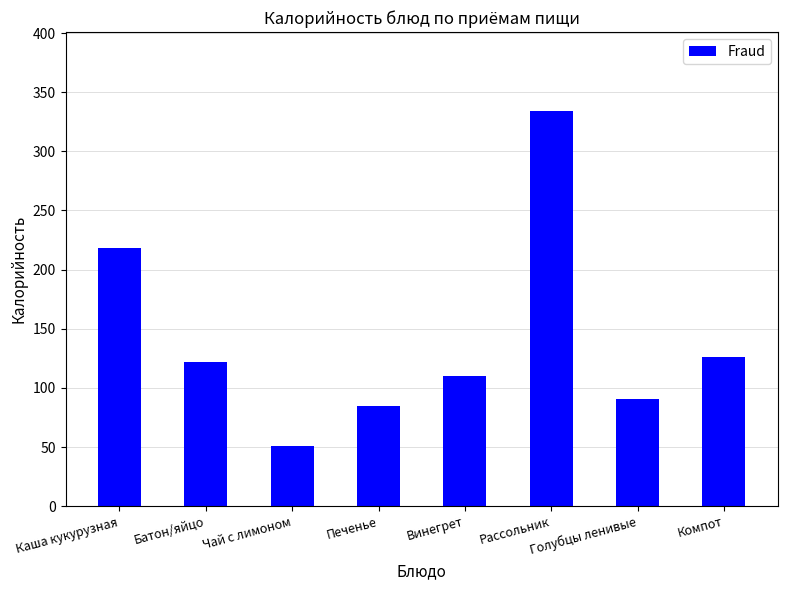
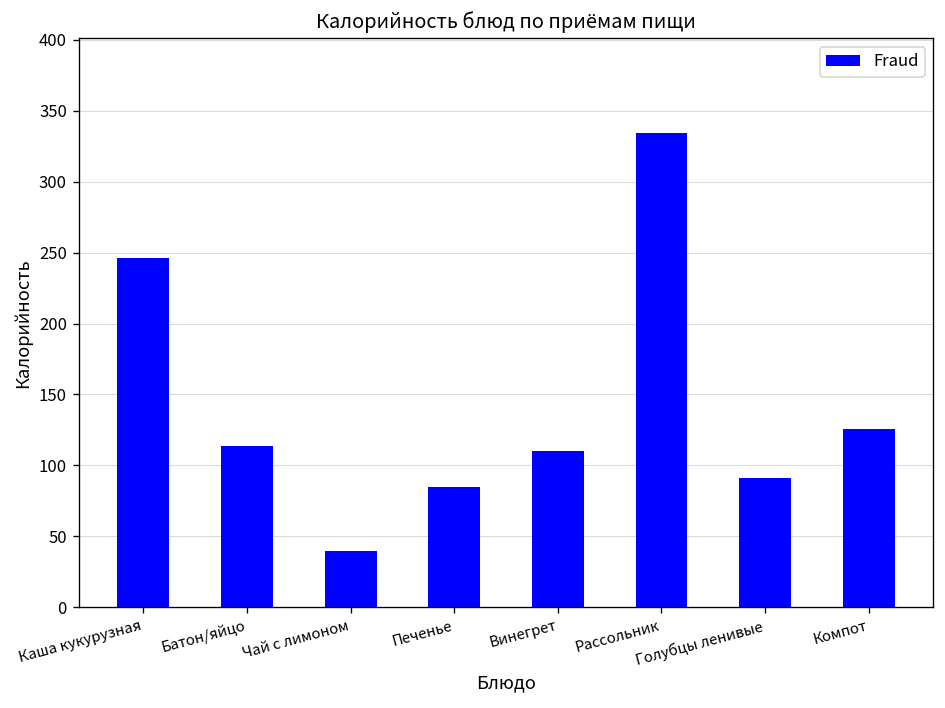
  {
-   "Каша кукурузная": 218,
-   "Батон/яйцо": 122,
-   "Чай с лимоном": 51,
+   "Каша кукурузная": 246,
+   "Батон/яйцо": 114,
+   "Чай с лимоном": 40,
    "Печенье": 85,
    "Винегрет": 110,
    "Рассольник": 334,
    "Голубцы ленивые": 91,
    "Компот": 126
  }
